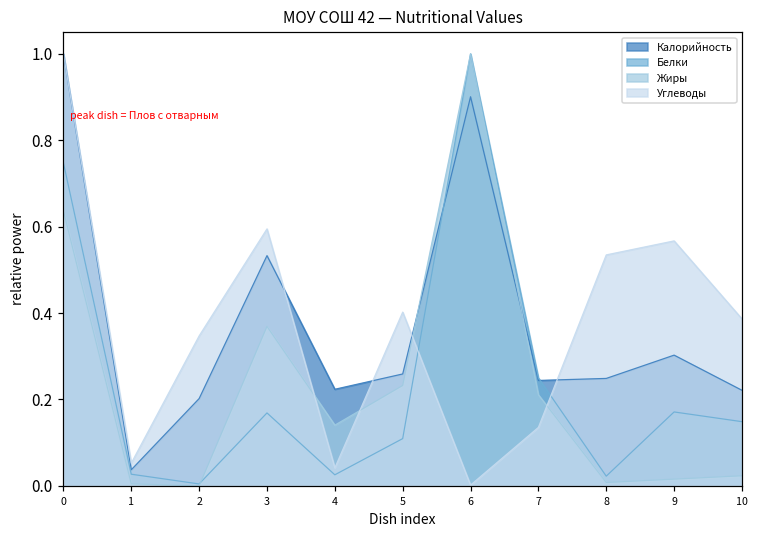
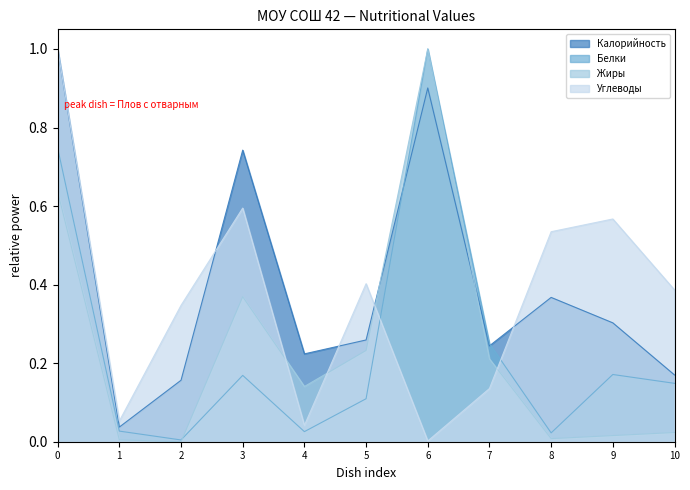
  {
    "Калорийность": {
      "1": 0.04,
-     "2": 0.20,
-     "3": 0.53,
+     "2": 0.16,
+     "3": 0.74,
      "4": 0.22,
      "5": 0.26,
      "6": 0.90,
-     "8": 0.25,
+     "8": 0.37,
      "9": 0.30,
-     "10": 0.22
+     "10": 0.17
    }
  }
